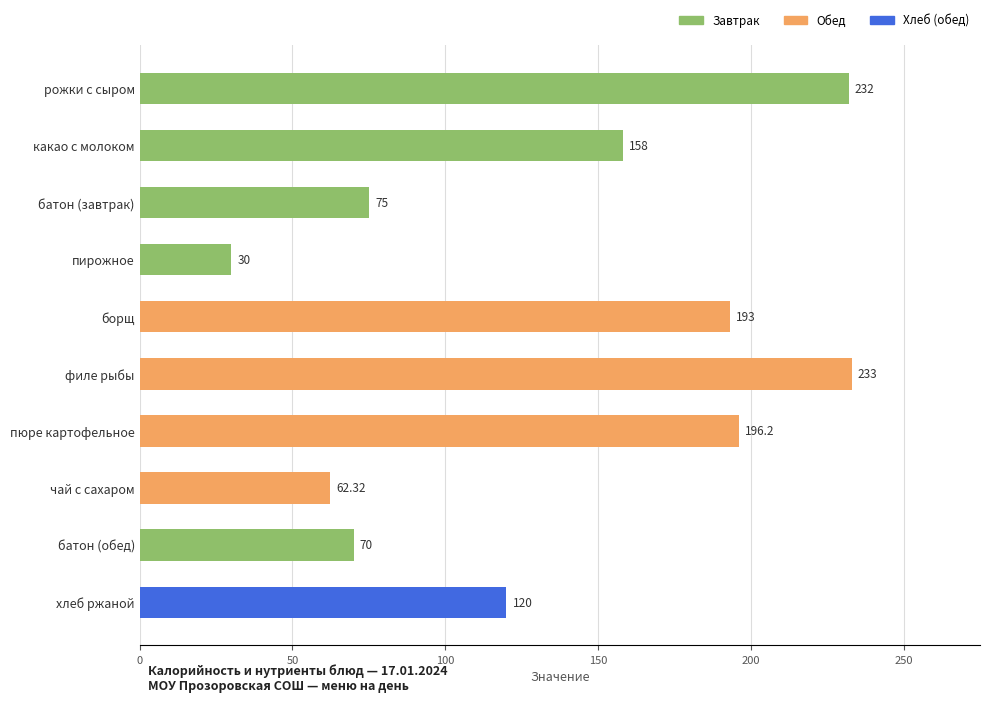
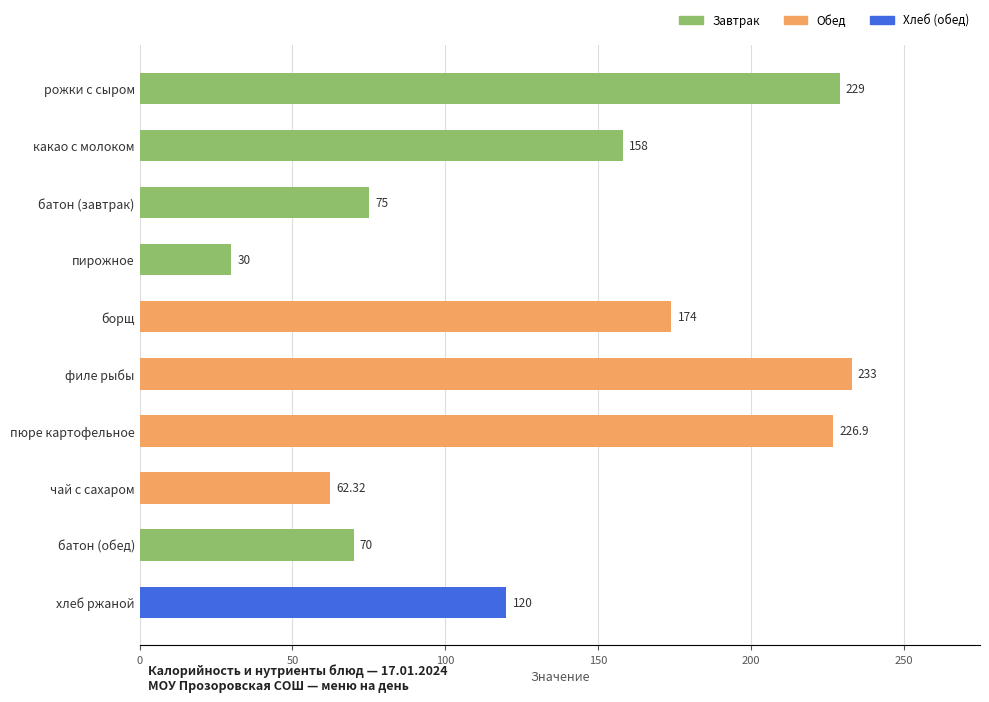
  {
-   "рожки с сыром": 232,
+   "рожки с сыром": 229,
    "какао с молоком": 158,
    "батон (завтрак)": 75,
    "пирожное": 30,
-   "борщ": 193,
+   "борщ": 174,
    "филе рыбы": 233,
-   "пюре картофельное": 196.2,
+   "пюре картофельное": 226.9,
    "чай с сахаром": 62.32,
    "батон (обед)": 70,
    "хлеб ржаной": 120
  }
